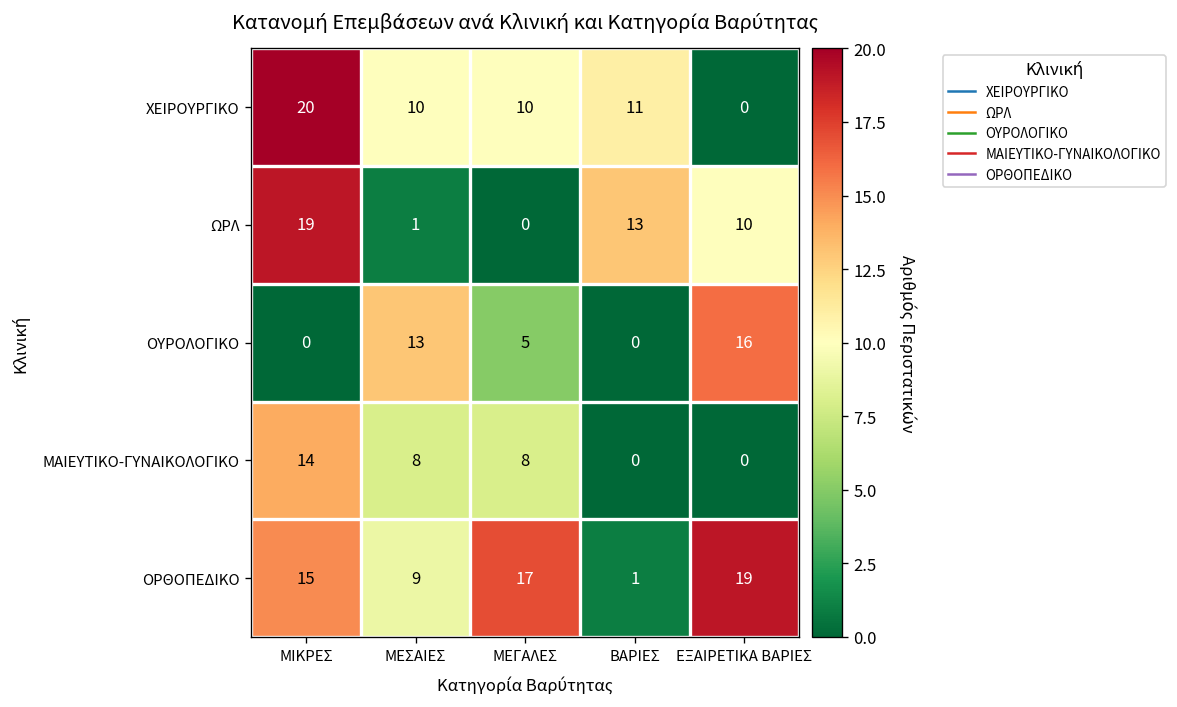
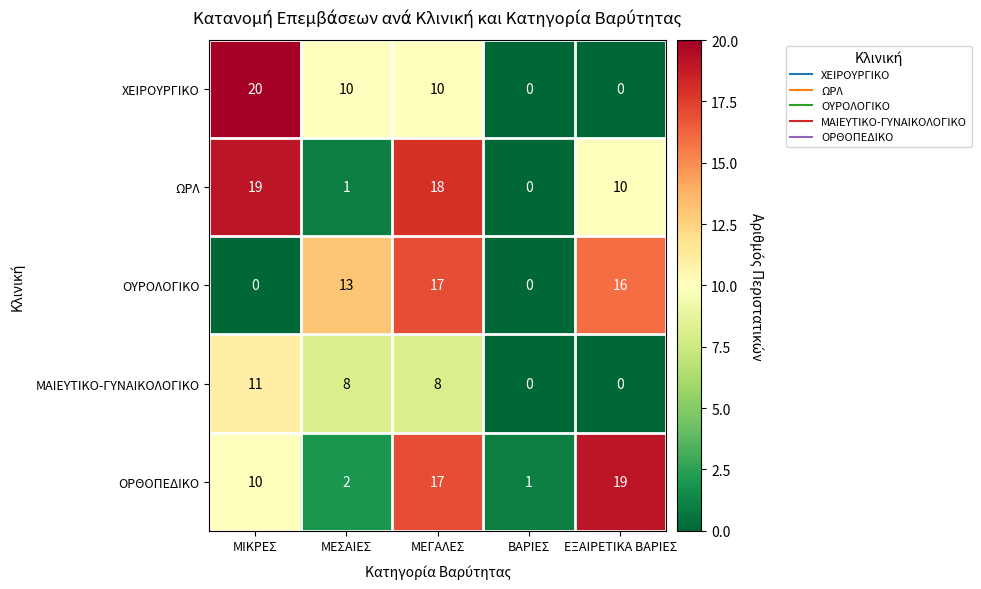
  {
    "ΧΕΙΡΟΥΡΓΙΚΟ": {
      "ΜΙΚΡΕΣ": 20,
      "ΜΕΣΑΙΕΣ": 10,
      "ΜΕΓΑΛΕΣ": 10,
-     "ΒΑΡΙΕΣ": 11,
+     "ΒΑΡΙΕΣ": 0,
      "ΕΞΑΙΡΕΤΙΚΑ ΒΑΡΙΕΣ": 0
    },
    "ΩΡΛ": {
      "ΜΙΚΡΕΣ": 19,
      "ΜΕΣΑΙΕΣ": 1,
-     "ΜΕΓΑΛΕΣ": 0,
-     "ΒΑΡΙΕΣ": 13,
+     "ΜΕΓΑΛΕΣ": 18,
+     "ΒΑΡΙΕΣ": 0,
      "ΕΞΑΙΡΕΤΙΚΑ ΒΑΡΙΕΣ": 10
    },
    "ΟΥΡΟΛΟΓΙΚΟ": {
      "ΜΙΚΡΕΣ": 0,
      "ΜΕΣΑΙΕΣ": 13,
-     "ΜΕΓΑΛΕΣ": 5,
+     "ΜΕΓΑΛΕΣ": 17,
      "ΒΑΡΙΕΣ": 0,
      "ΕΞΑΙΡΕΤΙΚΑ ΒΑΡΙΕΣ": 16
    },
    "ΜΑΙΕΥΤΙΚΟ-ΓΥΝΑΙΚΟΛΟΓΙΚΟ": {
-     "ΜΙΚΡΕΣ": 14,
+     "ΜΙΚΡΕΣ": 11,
      "ΜΕΣΑΙΕΣ": 8,
      "ΜΕΓΑΛΕΣ": 8,
      "ΒΑΡΙΕΣ": 0,
      "ΕΞΑΙΡΕΤΙΚΑ ΒΑΡΙΕΣ": 0
    },
    "ΟΡΘΟΠΕΔΙΚΟ": {
-     "ΜΙΚΡΕΣ": 15,
-     "ΜΕΣΑΙΕΣ": 9,
+     "ΜΙΚΡΕΣ": 10,
+     "ΜΕΣΑΙΕΣ": 2,
      "ΜΕΓΑΛΕΣ": 17,
      "ΒΑΡΙΕΣ": 1,
      "ΕΞΑΙΡΕΤΙΚΑ ΒΑΡΙΕΣ": 19
    }
  }
